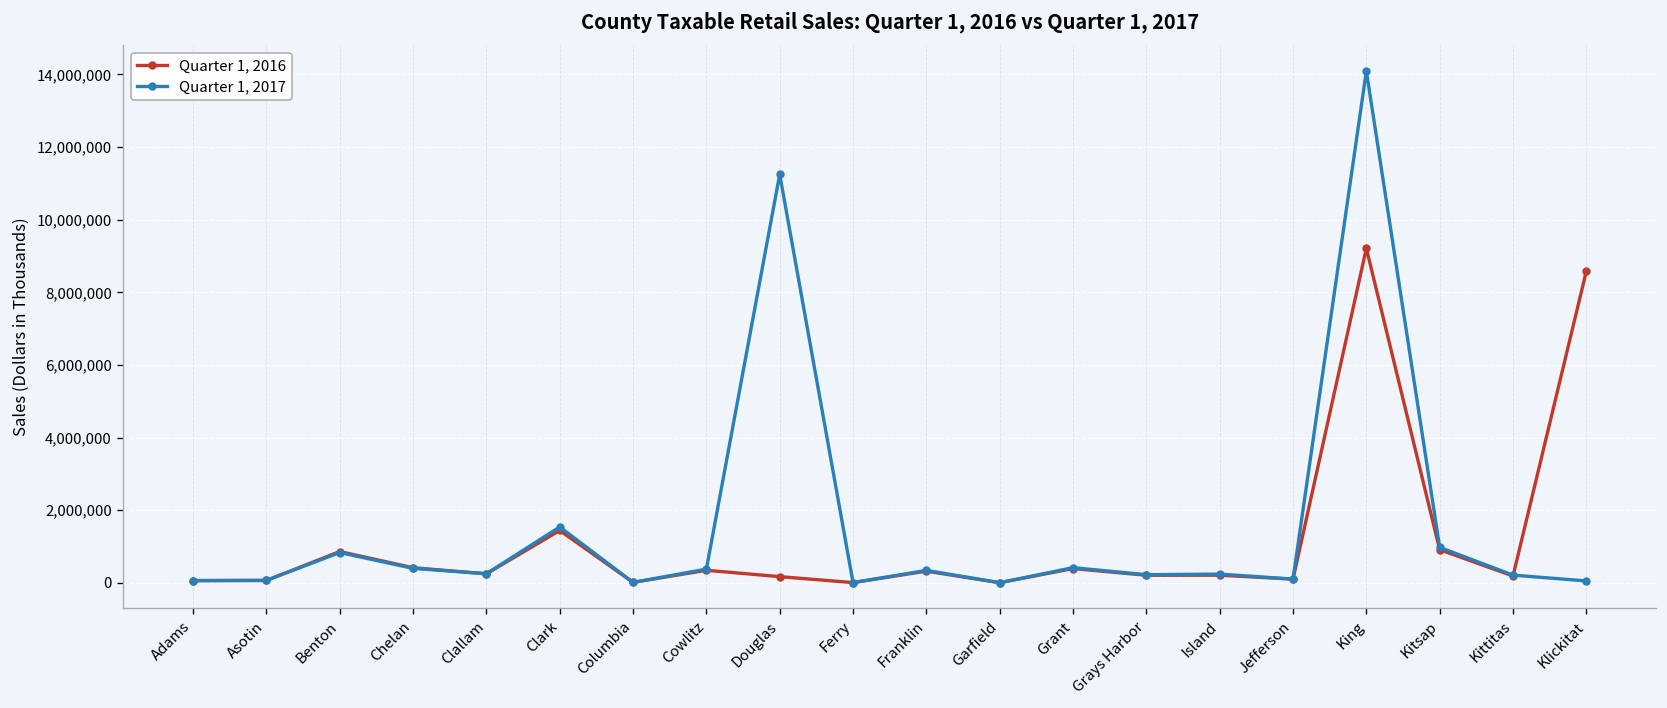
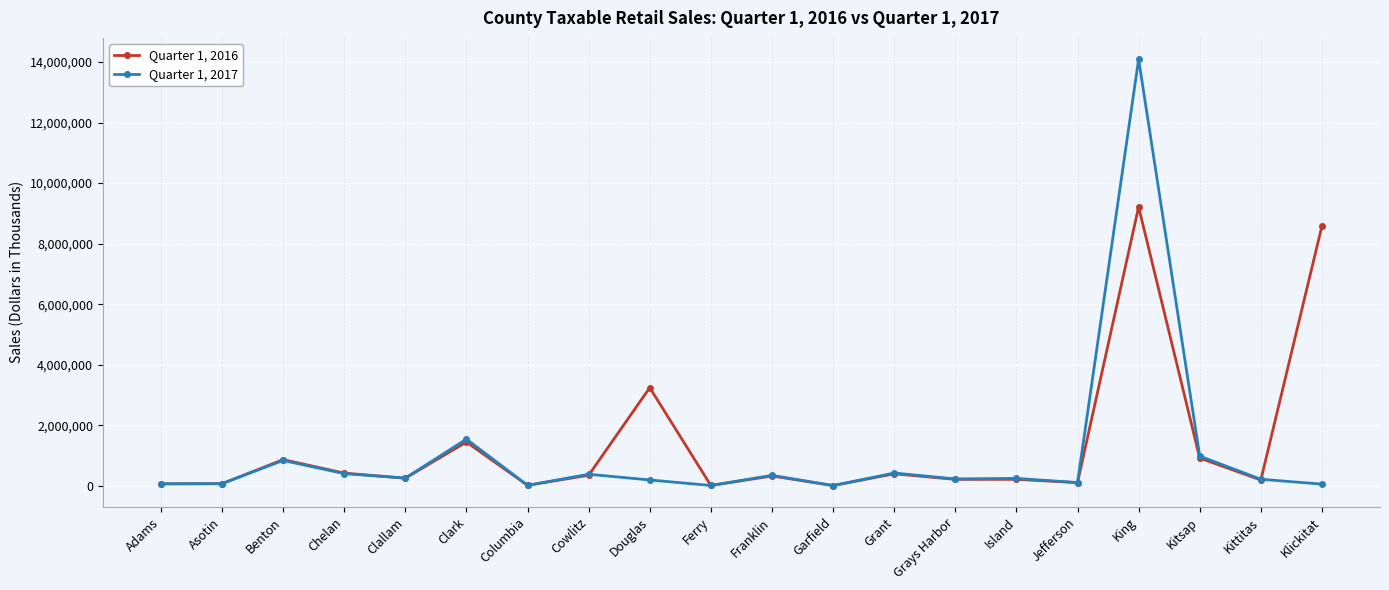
  {
    "Quarter 1, 2016": {
      "Clark": "1,400,000",
-     "Douglas": "200,000",
+     "Douglas": "3,200,000",
      "King": "9,200,000",
      "Klickitat": "8,600,000"
    },
    "Quarter 1, 2017": {
      "Clark": "1,500,000",
-     "Douglas": "11,200,000",
+     "Douglas": "200,000",
      "King": "14,100,000",
      "Klickitat": "100,000"
    }
  }
